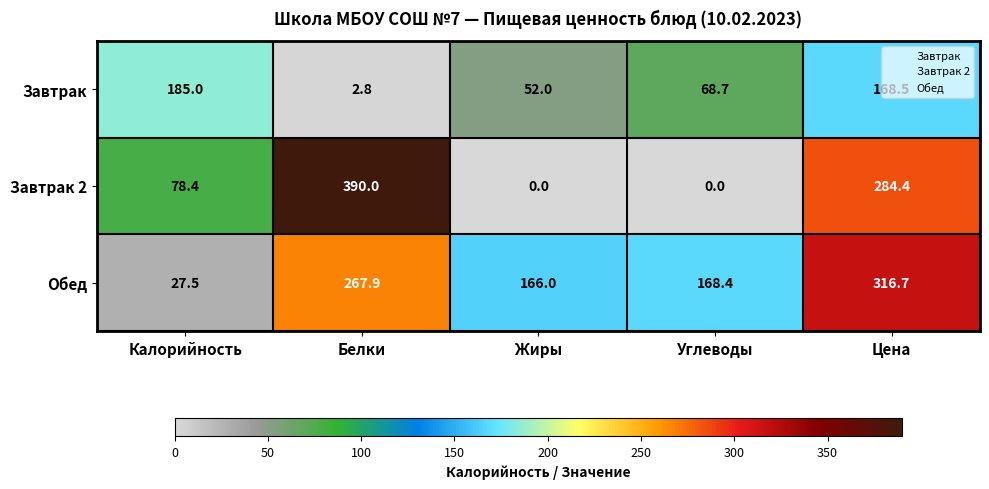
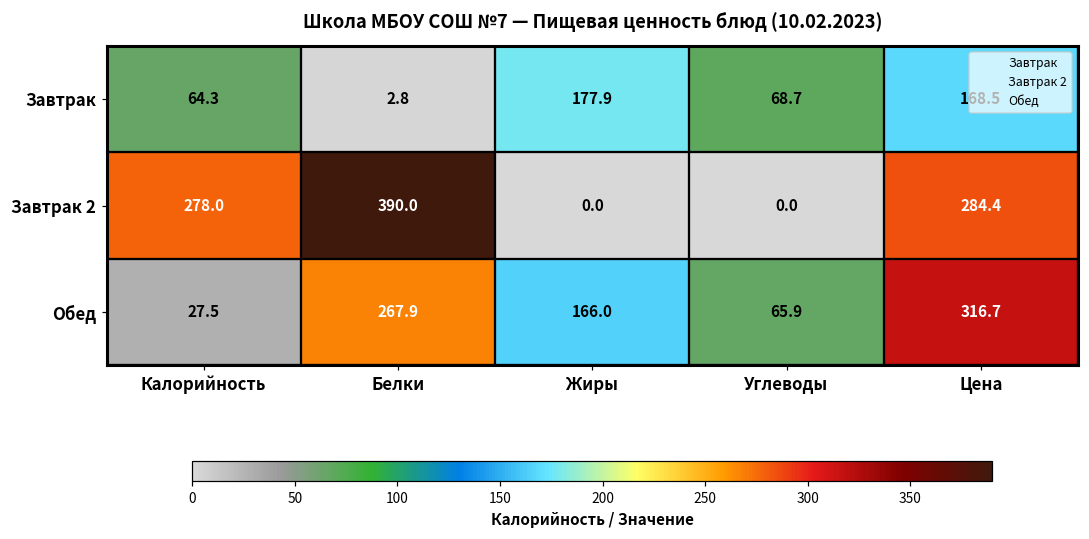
  {
    "Завтрак": {
-     "Калорийность": 185.0,
+     "Калорийность": 64.3,
      "Белки": 2.8,
-     "Жиры": 52.0,
+     "Жиры": 177.9,
      "Углеводы": 68.7
    },
    "Завтрак 2": {
-     "Калорийность": 78.4,
+     "Калорийность": 278.0,
      "Белки": 390.0,
      "Жиры": 0.0,
      "Углеводы": 0.0,
      "Цена": 284.4
    },
    "Обед": {
      "Калорийность": 27.5,
      "Белки": 267.9,
      "Жиры": 166.0,
-     "Углеводы": 168.4,
+     "Углеводы": 65.9,
      "Цена": 316.7
    }
  }
